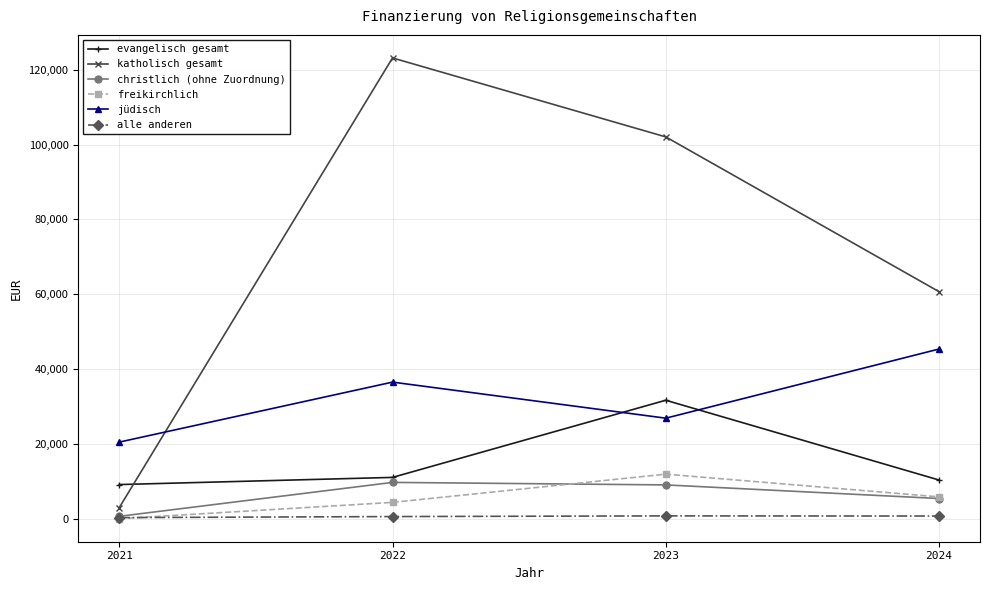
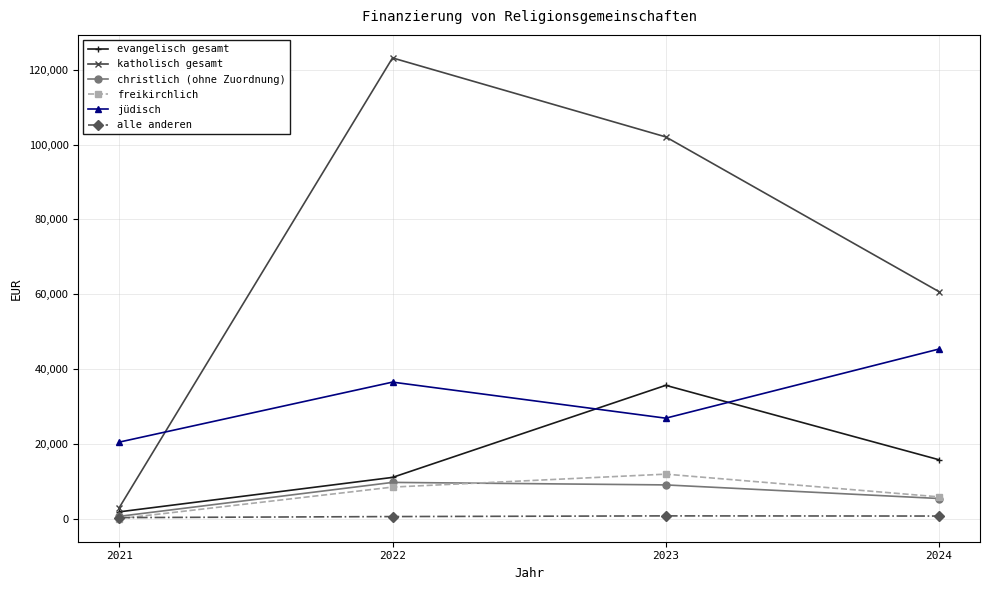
  {
    "evangelisch gesamt": {
-     "2021": "9,000",
+     "2021": "2,000",
      "2022": "11,000",
-     "2023": "32,000",
-     "2024": "10,000"
+     "2023": "36,000",
+     "2024": "16,000"
    },
    "freikirchlich": {
-     "2022": "4,000",
+     "2022": "8,000",
      "2023": "12,000"
    },
    "jüdisch": {
      "2021": "20,000",
      "2022": "36,000",
      "2023": "27,000",
      "2024": "45,000"
    }
  }
